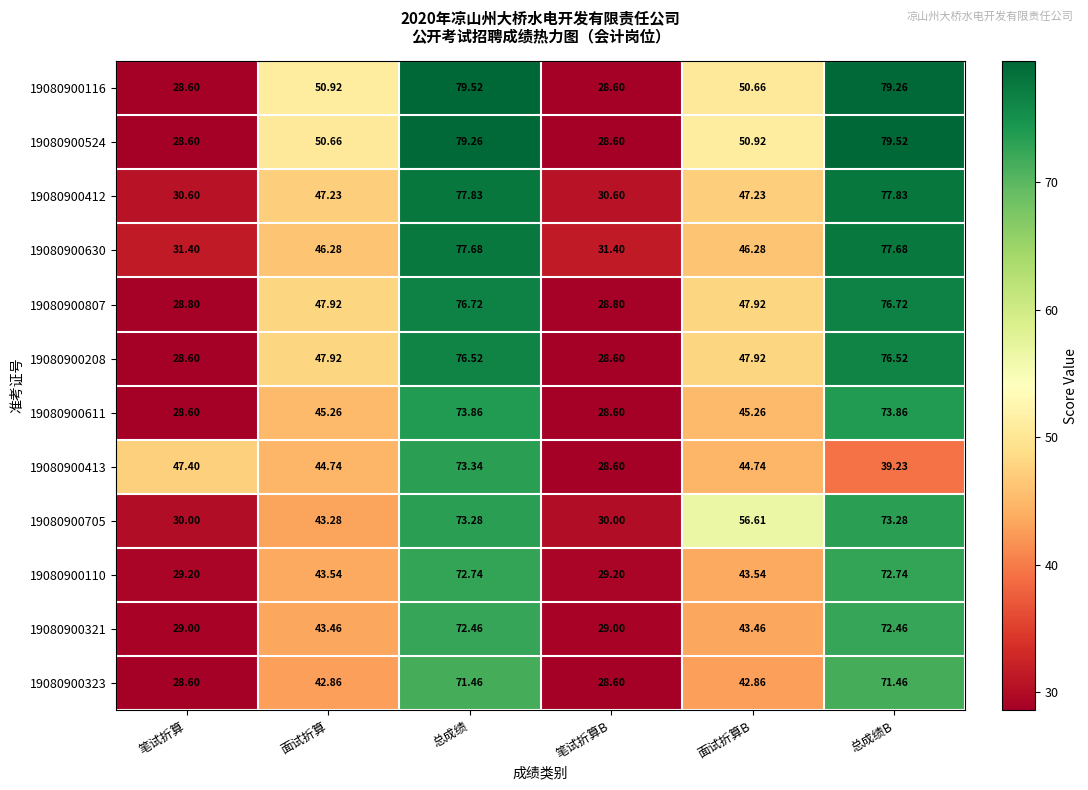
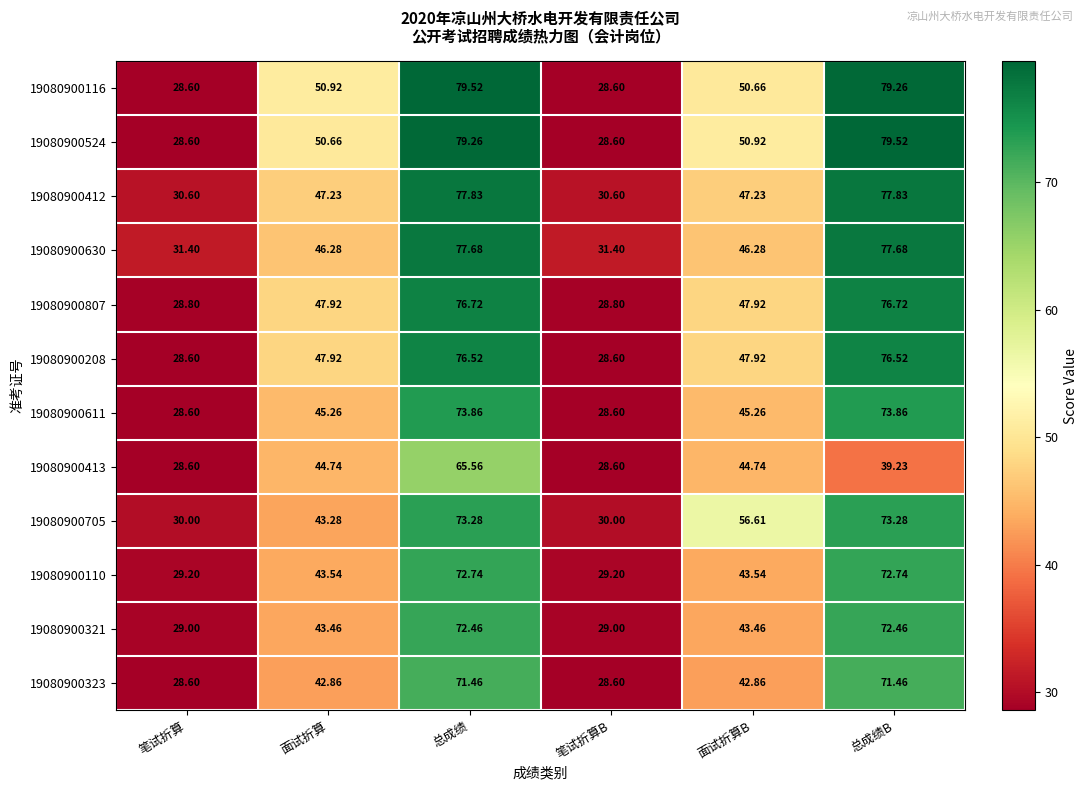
  {
    "19080900116": {
      "笔试折算": 28.60,
      "面试折算": 50.92,
      "总成绩": 79.52,
      "笔试折算B": 28.60,
      "面试折算B": 50.66,
      "总成绩B": 79.26
    },
    "19080900524": {
      "笔试折算": 28.60,
      "面试折算": 50.66,
      "总成绩": 79.26,
      "笔试折算B": 28.60,
      "面试折算B": 50.92,
      "总成绩B": 79.52
    },
    "19080900412": {
      "笔试折算": 30.60,
      "面试折算": 47.23,
      "总成绩": 77.83,
      "笔试折算B": 30.60,
      "面试折算B": 47.23,
      "总成绩B": 77.83
    },
    "19080900630": {
      "笔试折算": 31.40,
      "面试折算": 46.28,
      "总成绩": 77.68,
      "笔试折算B": 31.40,
      "面试折算B": 46.28,
      "总成绩B": 77.68
    },
    "19080900807": {
      "笔试折算": 28.80,
      "面试折算": 47.92,
      "总成绩": 76.72,
      "笔试折算B": 28.80,
      "面试折算B": 47.92,
      "总成绩B": 76.72
    },
    "19080900208": {
      "笔试折算": 28.60,
      "面试折算": 47.92,
      "总成绩": 76.52,
      "笔试折算B": 28.60,
      "面试折算B": 47.92,
      "总成绩B": 76.52
    },
    "19080900611": {
      "笔试折算": 28.60,
      "面试折算": 45.26,
      "总成绩": 73.86,
      "笔试折算B": 28.60,
      "面试折算B": 45.26,
      "总成绩B": 73.86
    },
    "19080900413": {
-     "笔试折算": 47.40,
+     "笔试折算": 28.60,
      "面试折算": 44.74,
-     "总成绩": 73.34,
+     "总成绩": 65.56,
      "笔试折算B": 28.60,
      "面试折算B": 44.74,
      "总成绩B": 39.23
    },
    "19080900705": {
      "笔试折算": 30.00,
      "面试折算": 43.28,
      "总成绩": 73.28,
      "笔试折算B": 30.00,
      "面试折算B": 56.61,
      "总成绩B": 73.28
    },
    "19080900110": {
      "笔试折算": 29.20,
      "面试折算": 43.54,
      "总成绩": 72.74,
      "笔试折算B": 29.20,
      "面试折算B": 43.54,
      "总成绩B": 72.74
    },
    "19080900321": {
      "笔试折算": 29.00,
      "面试折算": 43.46,
      "总成绩": 72.46,
      "笔试折算B": 29.00,
      "面试折算B": 43.46,
      "总成绩B": 72.46
    },
    "19080900323": {
      "笔试折算": 28.60,
      "面试折算": 42.86,
      "总成绩": 71.46,
      "笔试折算B": 28.60,
      "面试折算B": 42.86,
      "总成绩B": 71.46
    }
  }
